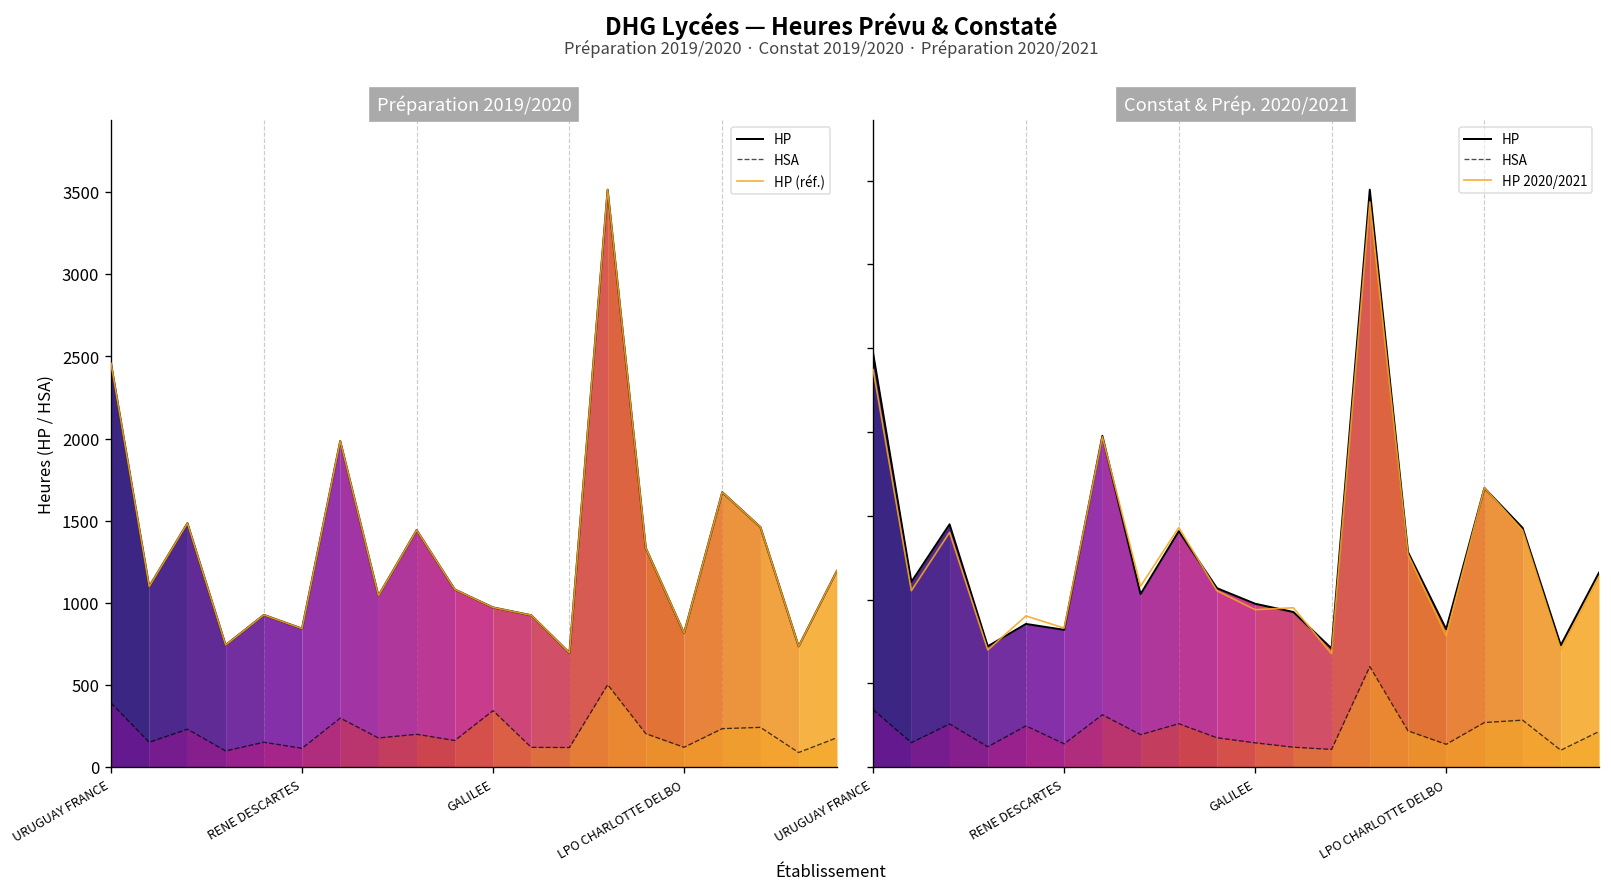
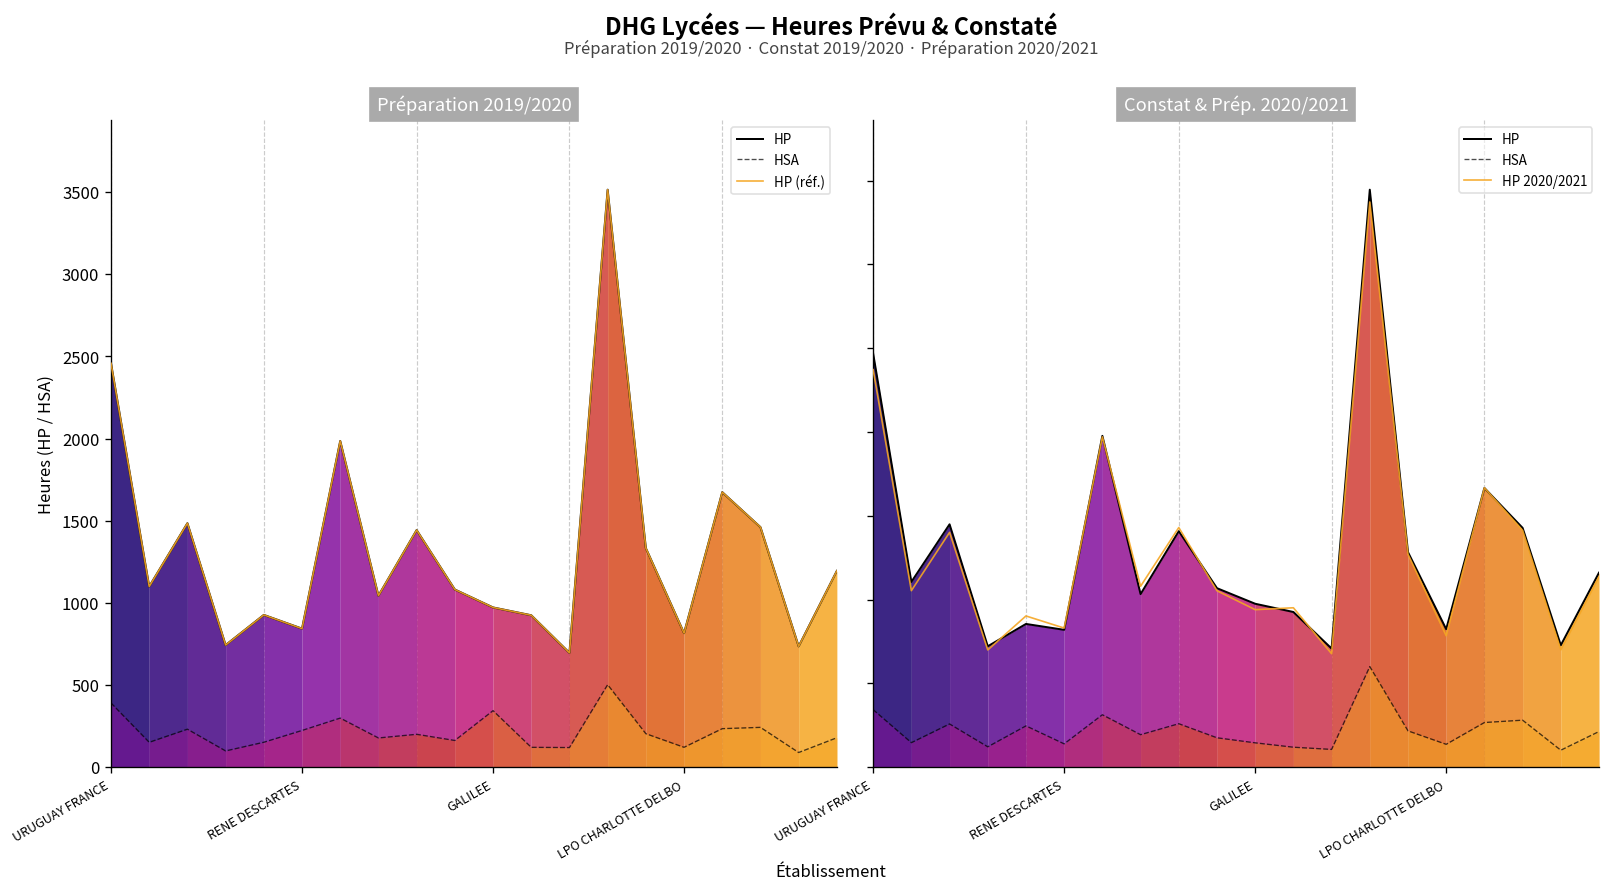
  {
    "Préparation 2019/2020": {
      "HSA": {
-       "RENE DESCARTES": 110
+       "RENE DESCARTES": 220
      }
    }
  }
